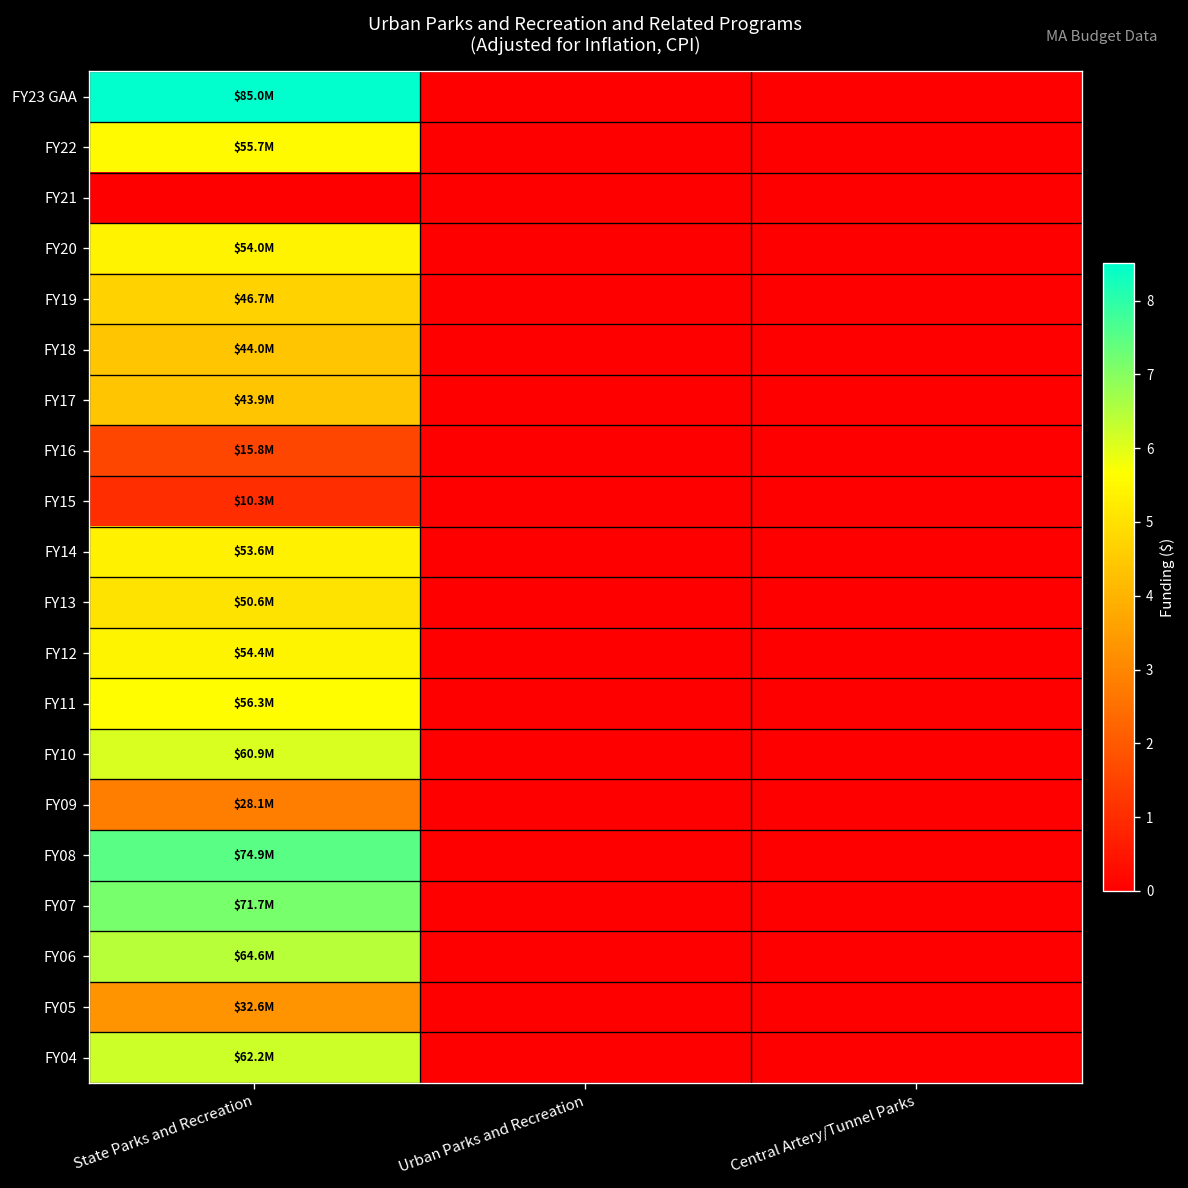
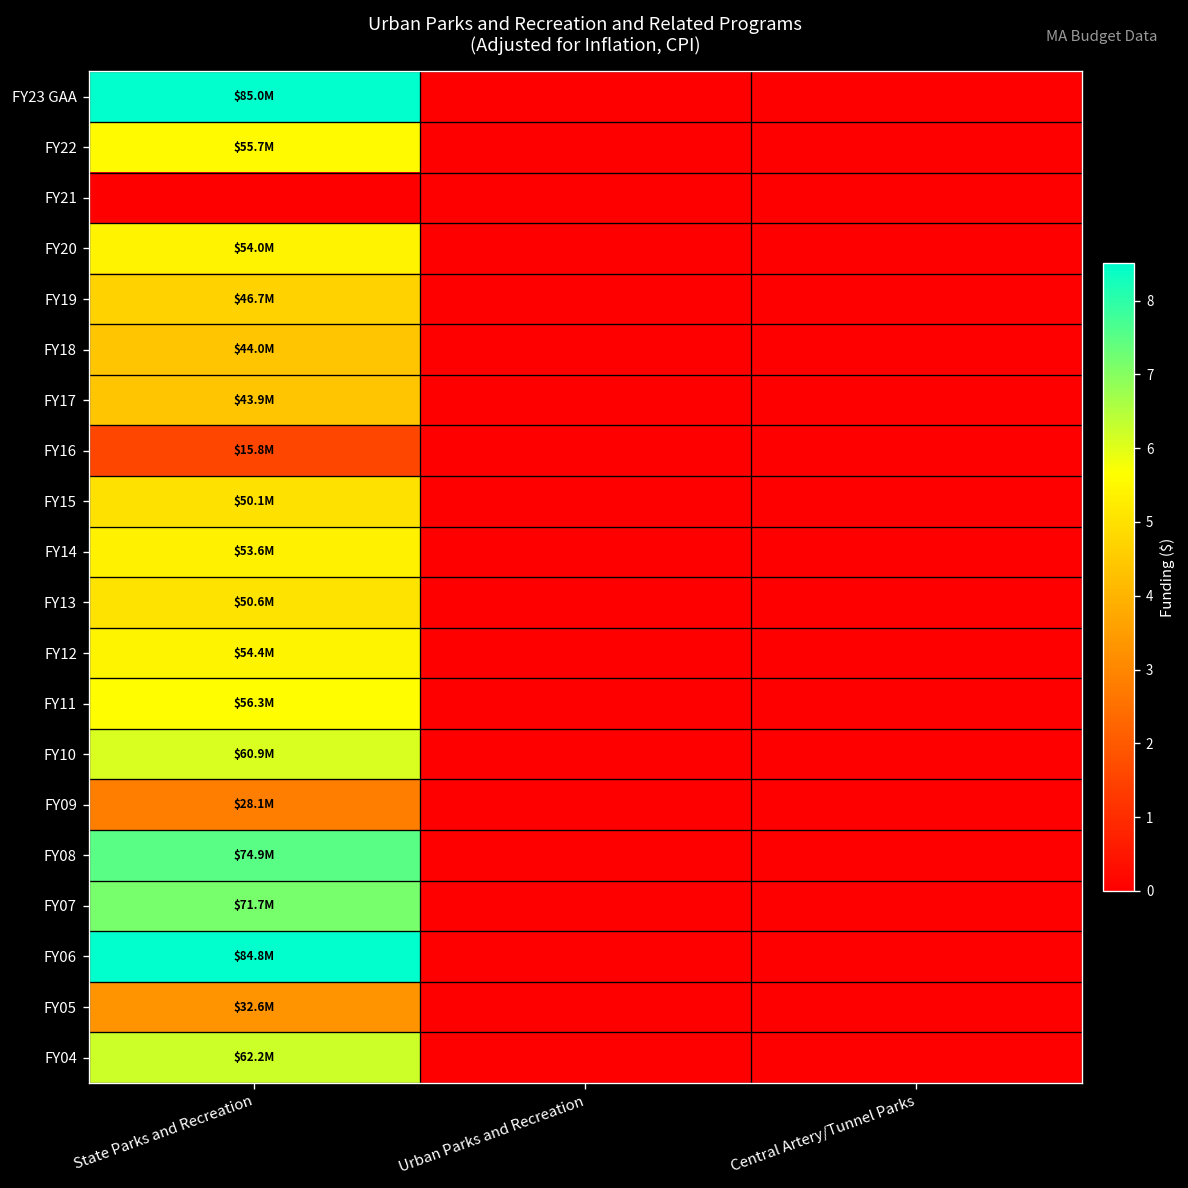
  {
    "FY23 GAA": {
      "State Parks and Recreation": "$85.0M"
    },
    "FY22": {
      "State Parks and Recreation": "$55.7M"
    },
    "FY20": {
      "State Parks and Recreation": "$54.0M"
    },
    "FY19": {
      "State Parks and Recreation": "$46.7M"
    },
    "FY18": {
      "State Parks and Recreation": "$44.0M"
    },
    "FY17": {
      "State Parks and Recreation": "$43.9M"
    },
    "FY16": {
      "State Parks and Recreation": "$15.8M"
    },
    "FY15": {
-     "State Parks and Recreation": "$10.3M"
+     "State Parks and Recreation": "$50.1M"
    },
    "FY14": {
      "State Parks and Recreation": "$53.6M"
    },
    "FY13": {
      "State Parks and Recreation": "$50.6M"
    },
    "FY12": {
      "State Parks and Recreation": "$54.4M"
    },
    "FY11": {
      "State Parks and Recreation": "$56.3M"
    },
    "FY10": {
      "State Parks and Recreation": "$60.9M"
    },
    "FY09": {
      "State Parks and Recreation": "$28.1M"
    },
    "FY08": {
      "State Parks and Recreation": "$74.9M"
    },
    "FY07": {
      "State Parks and Recreation": "$71.7M"
    },
    "FY06": {
-     "State Parks and Recreation": "$64.6M"
+     "State Parks and Recreation": "$84.8M"
    },
    "FY05": {
      "State Parks and Recreation": "$32.6M"
    },
    "FY04": {
      "State Parks and Recreation": "$62.2M"
    }
  }
